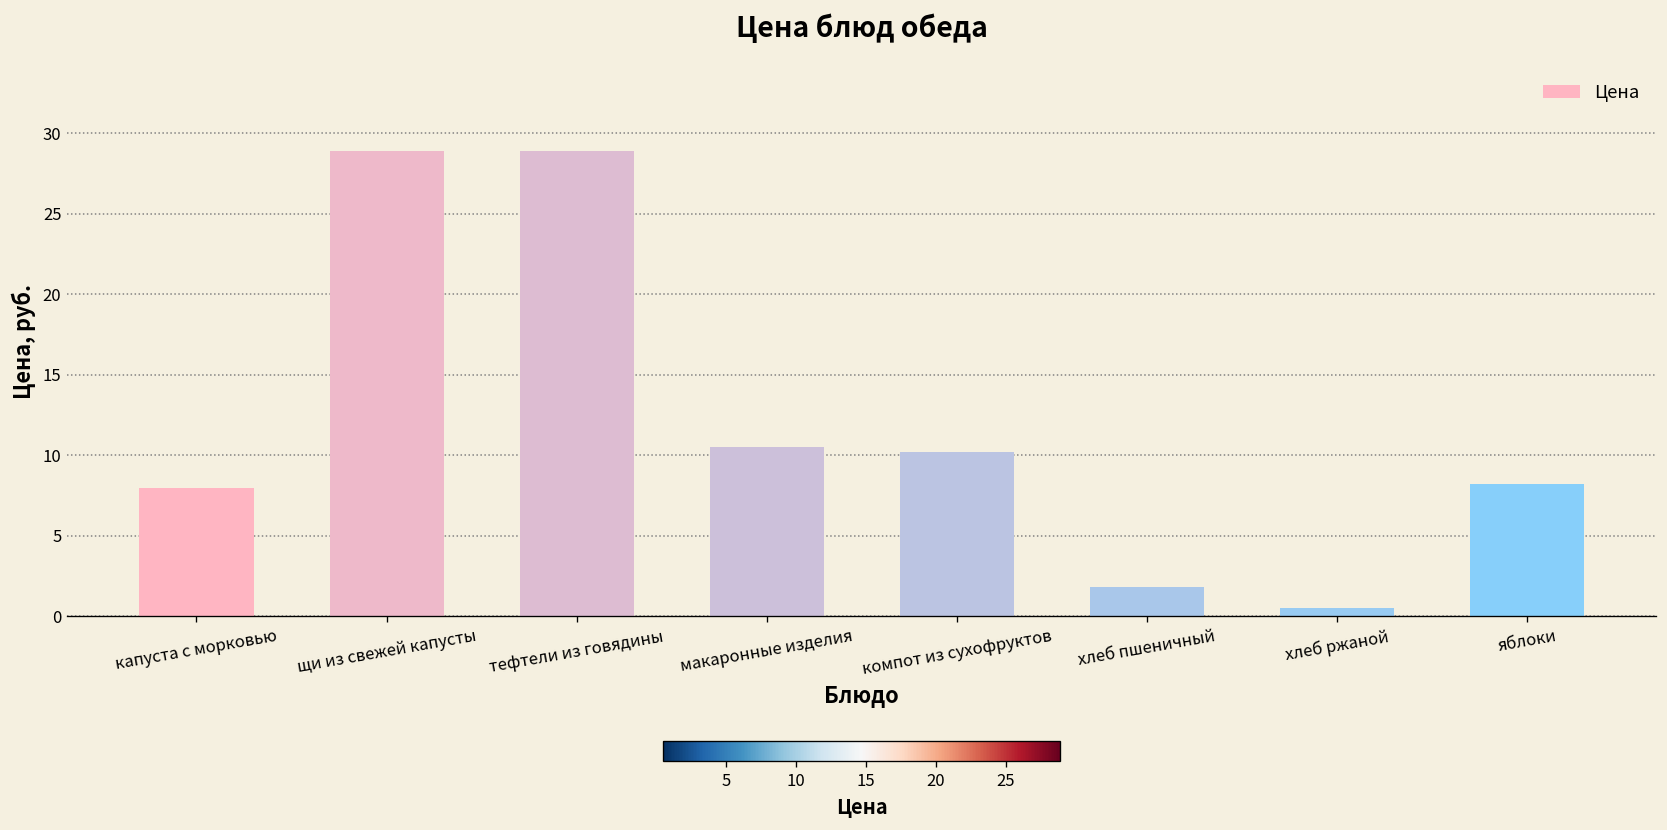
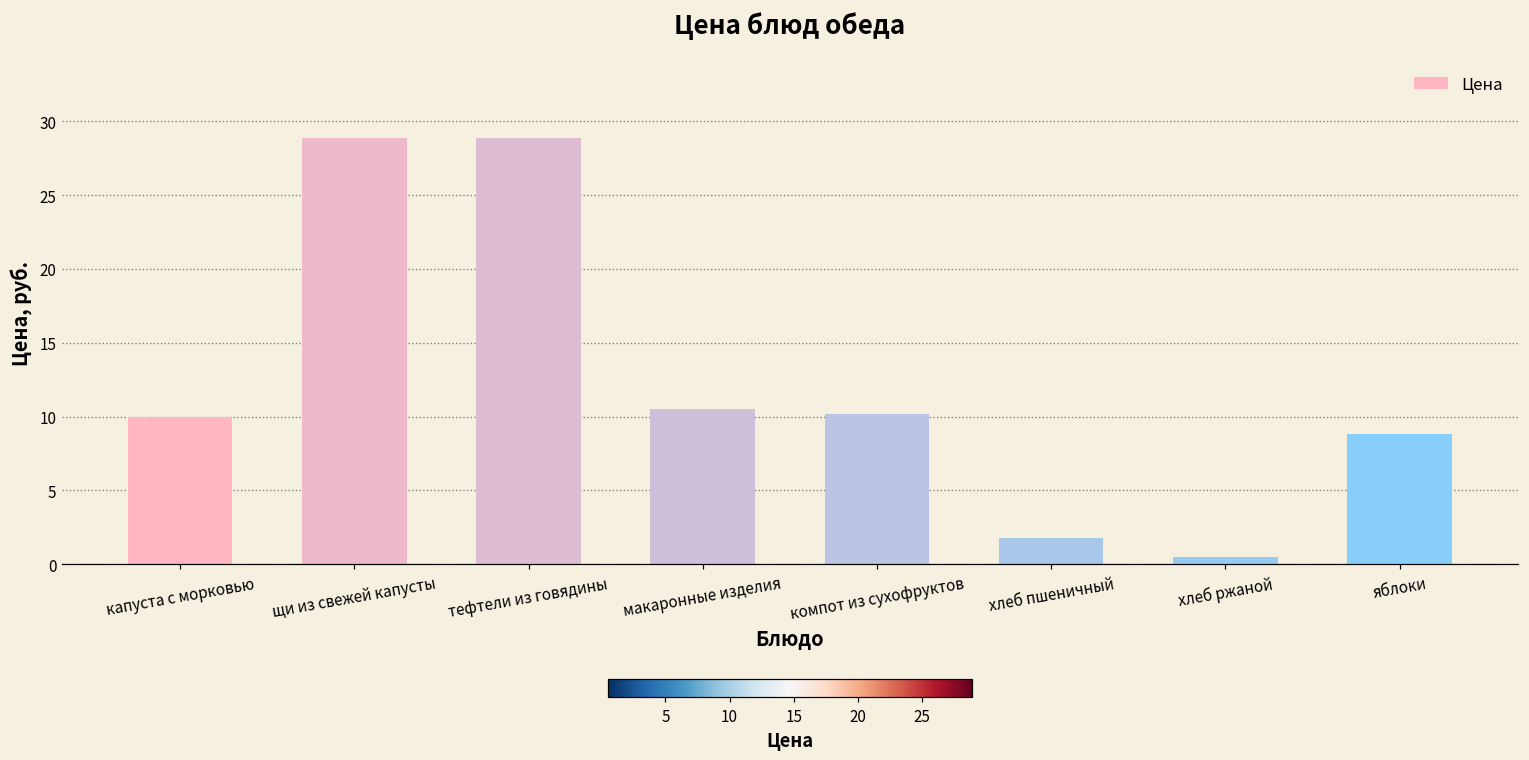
  {
-   "капуста с морковью": 8,
+   "капуста с морковью": 10,
    "щи из свежей капусты": 28.9,
    "тефтели из говядины": 28.9,
    "макаронные изделия": 10.5,
    "компот из сухофруктов": 10.2,
    "хлеб пшеничный": 1.8,
    "хлеб ржаной": 0.5,
-   "яблоки": 8.2
+   "яблоки": 8.8
  }
